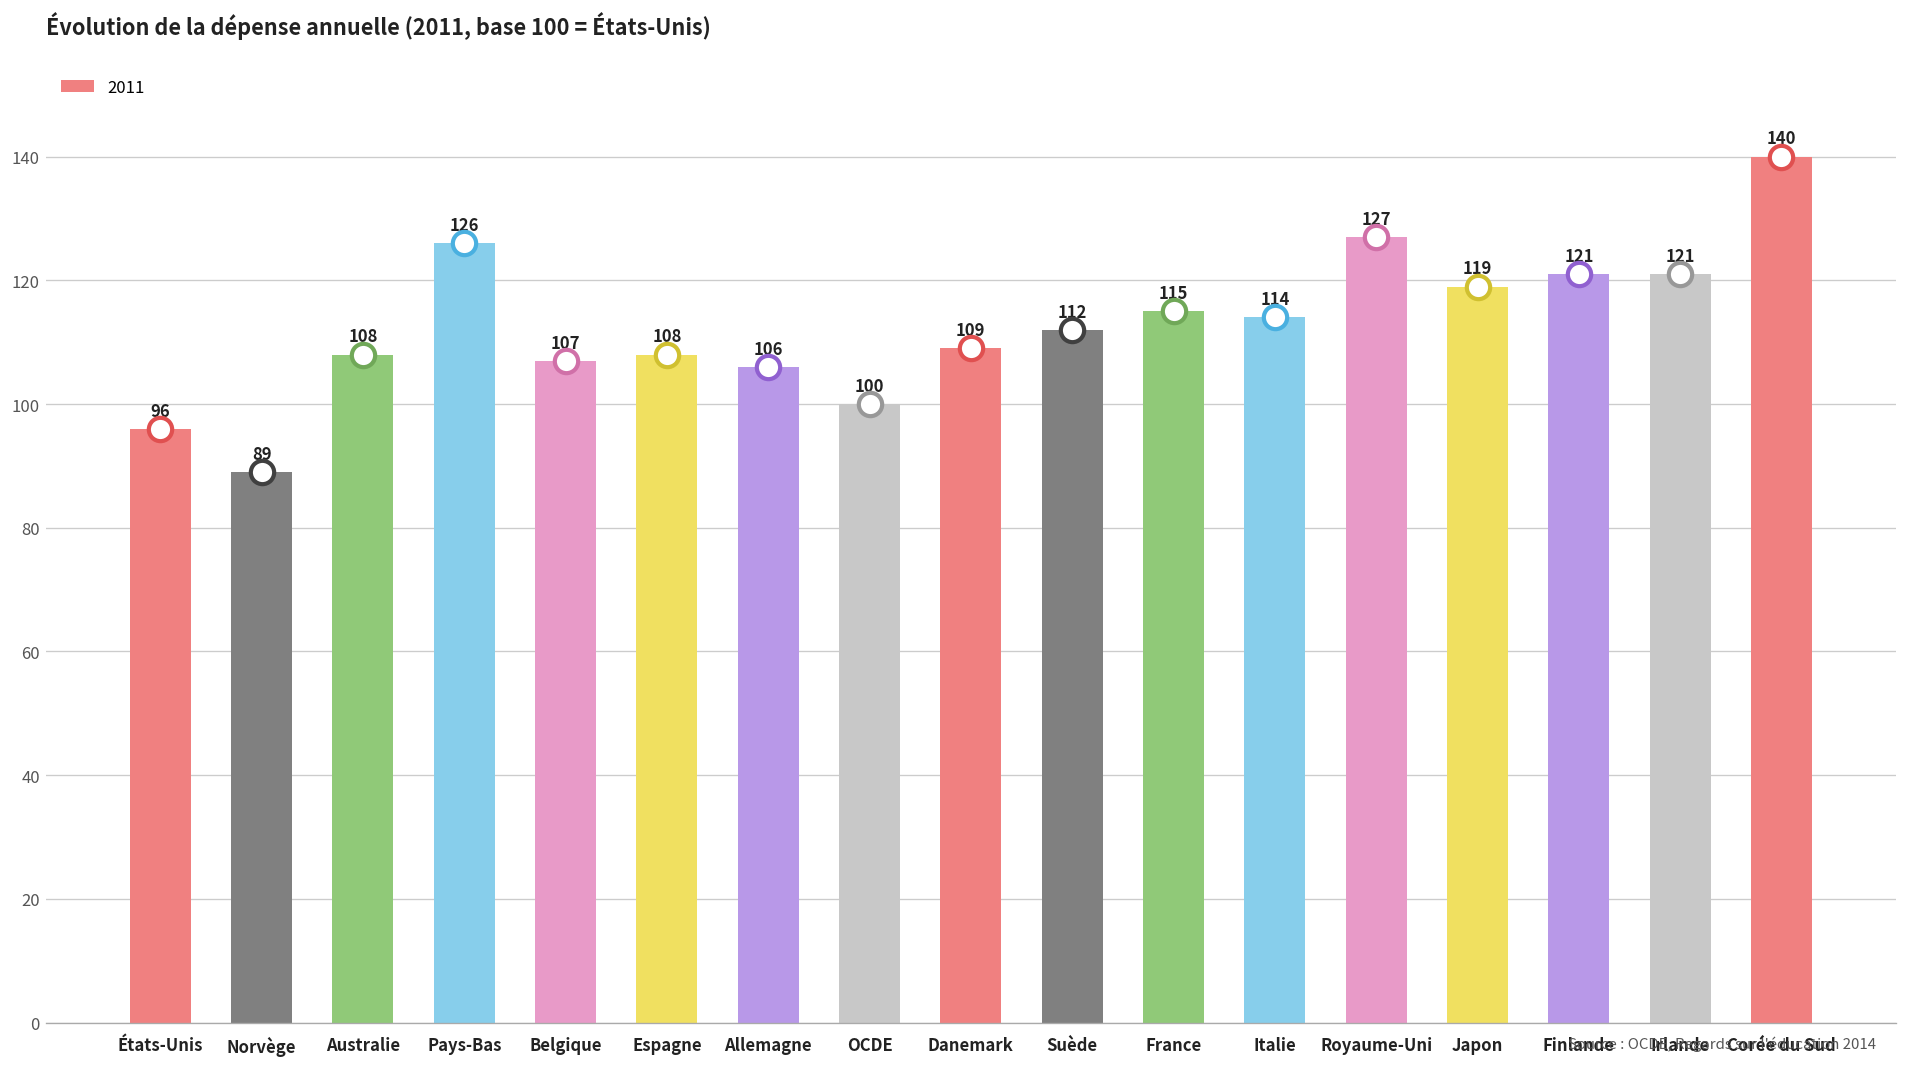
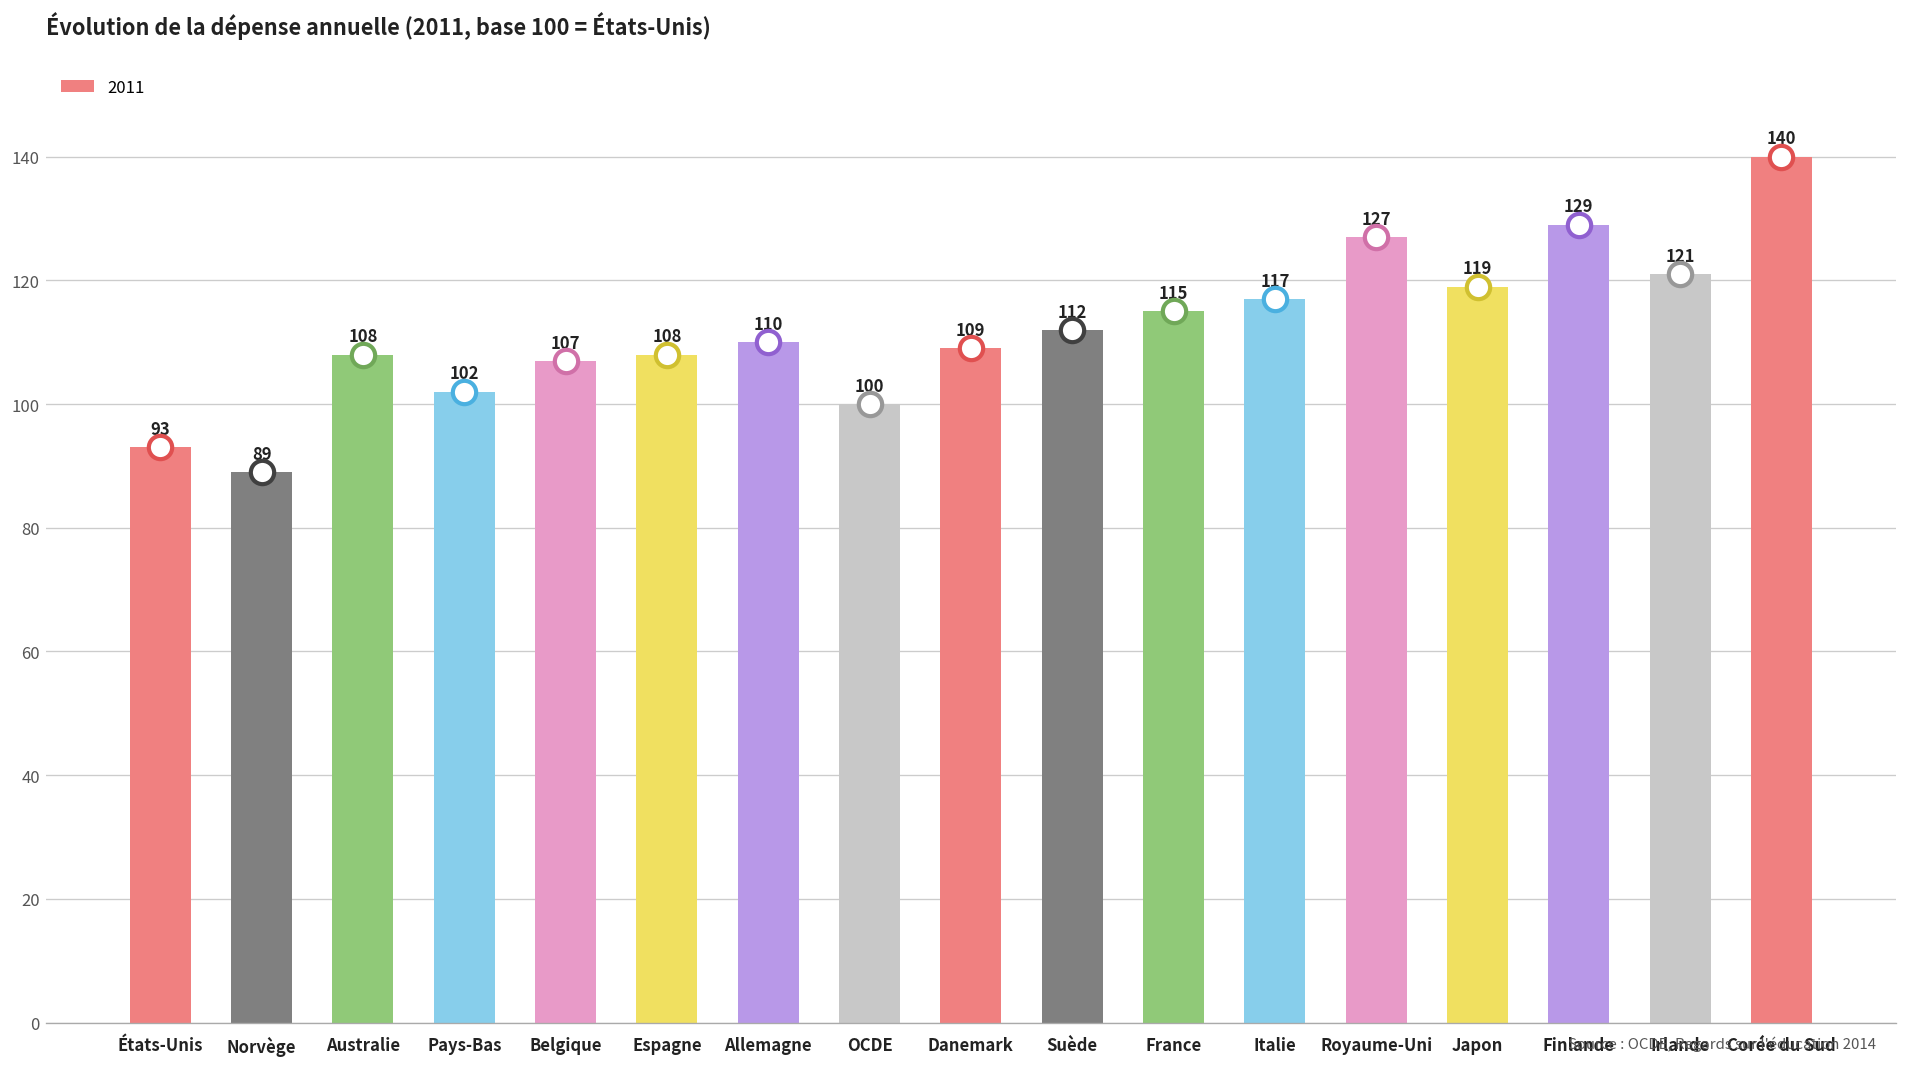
  {
    "2011": {
-     "États-Unis": 96,
+     "États-Unis": 93,
      "Norvège": 89,
      "Australie": 108,
-     "Pays-Bas": 126,
+     "Pays-Bas": 102,
      "Belgique": 107,
      "Espagne": 108,
-     "Allemagne": 106,
+     "Allemagne": 110,
      "OCDE": 100,
      "Danemark": 109,
      "Suède": 112,
      "France": 115,
-     "Italie": 114,
+     "Italie": 117,
      "Royaume-Uni": 127,
      "Japon": 119,
-     "Finlande": 121,
+     "Finlande": 129,
      "Irlande": 121,
      "Corée du Sud": 140
    }
  }
